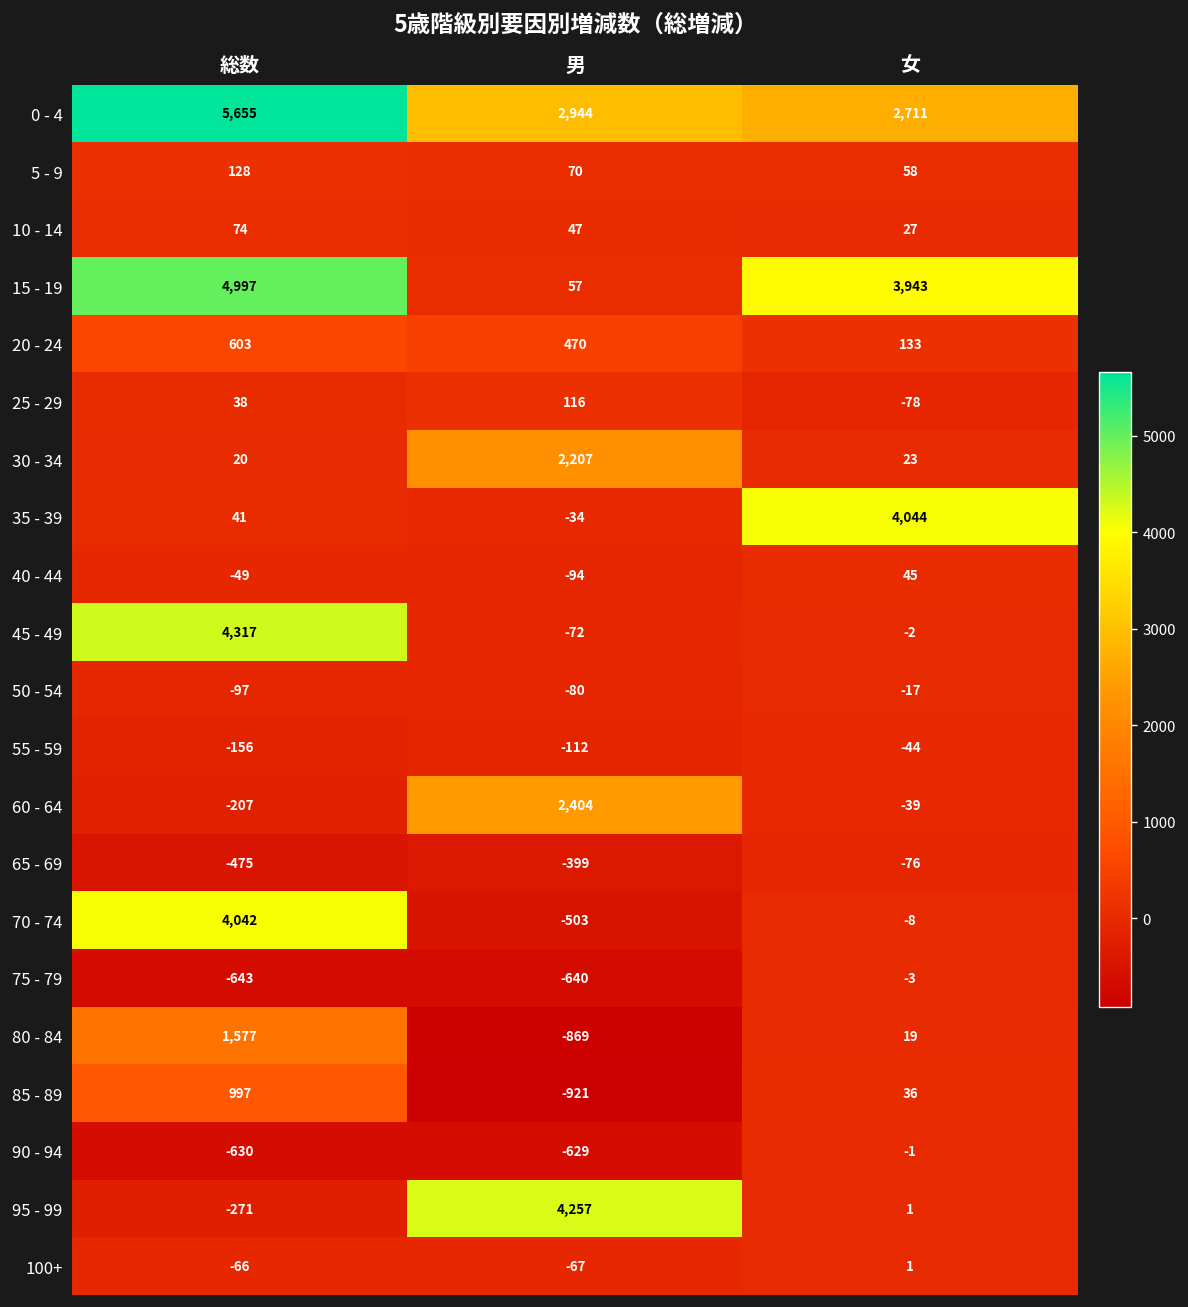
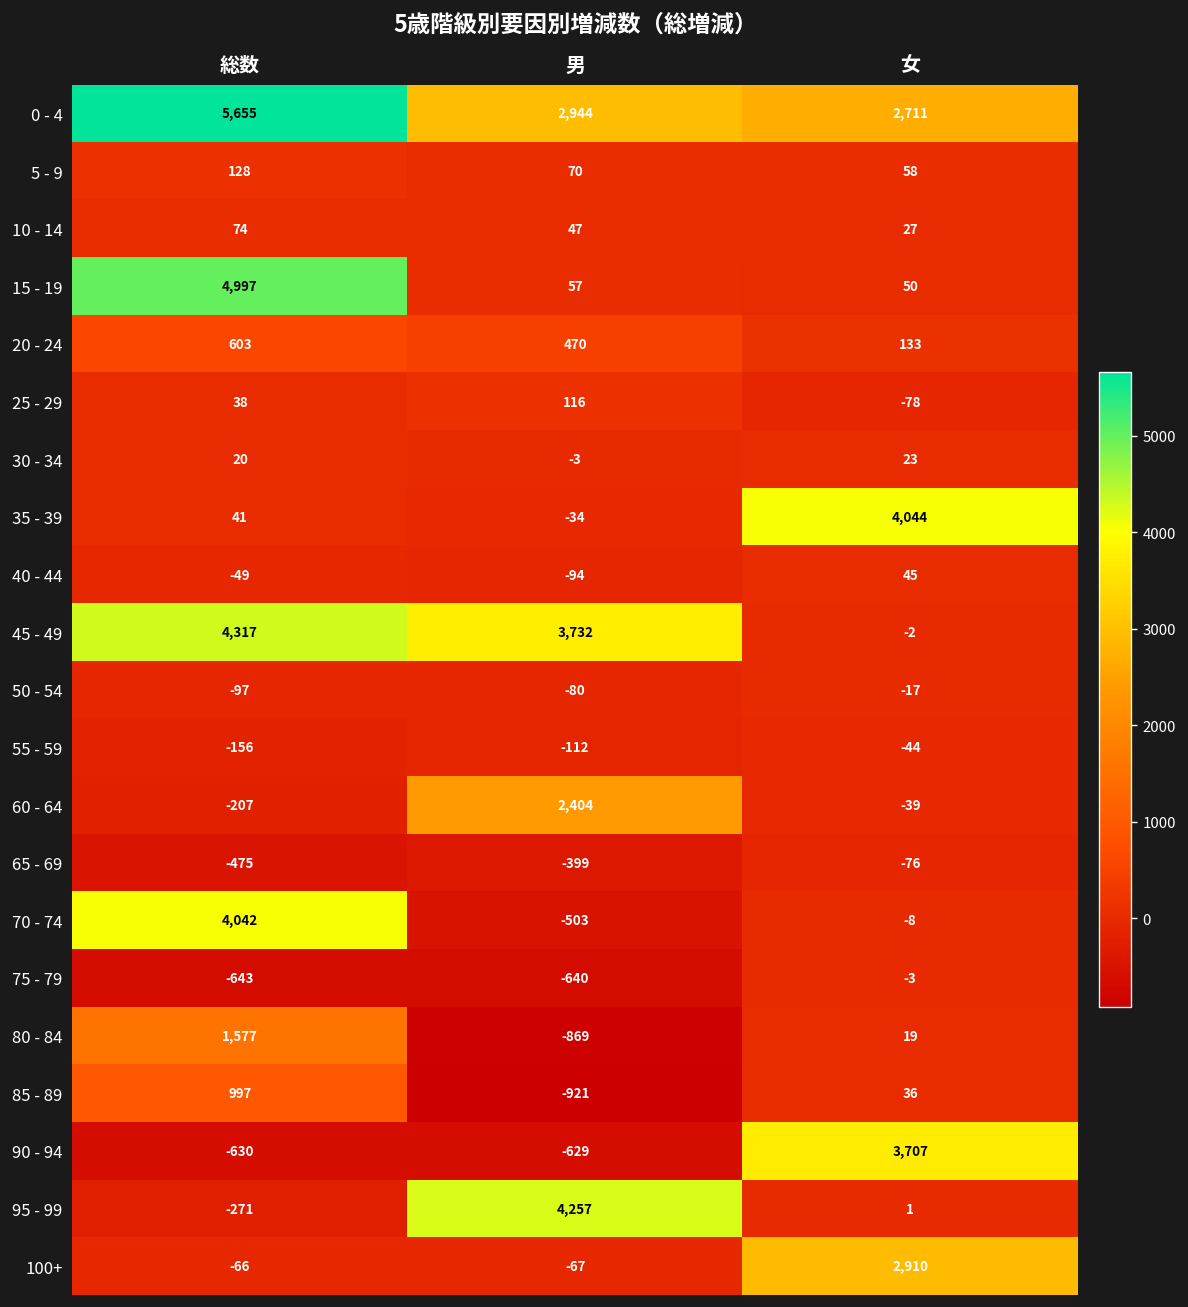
  {
    "0 - 4": {
      "総数": "5,655",
      "男": "2,944",
      "女": "2,711"
    },
    "5 - 9": {
      "総数": "128",
      "男": "70",
      "女": "58"
    },
    "10 - 14": {
      "総数": "74",
      "男": "47",
      "女": "27"
    },
    "15 - 19": {
      "総数": "4,997",
      "男": "57",
-     "女": "3,943"
+     "女": "50"
    },
    "20 - 24": {
      "総数": "603",
      "男": "470",
      "女": "133"
    },
    "25 - 29": {
      "総数": "38",
      "男": "116",
      "女": "-78"
    },
    "30 - 34": {
      "総数": "20",
-     "男": "2,207",
+     "男": "-3",
      "女": "23"
    },
    "35 - 39": {
      "総数": "41",
      "男": "-34",
      "女": "4,044"
    },
    "40 - 44": {
      "総数": "-49",
      "男": "-94",
      "女": "45"
    },
    "45 - 49": {
      "総数": "4,317",
-     "男": "-72",
+     "男": "3,732",
      "女": "-2"
    },
    "50 - 54": {
      "総数": "-97",
      "男": "-80",
      "女": "-17"
    },
    "55 - 59": {
      "総数": "-156",
      "男": "-112",
      "女": "-44"
    },
    "60 - 64": {
      "総数": "-207",
      "男": "2,404",
      "女": "-39"
    },
    "65 - 69": {
      "総数": "-475",
      "男": "-399",
      "女": "-76"
    },
    "70 - 74": {
      "総数": "4,042",
      "男": "-503",
      "女": "-8"
    },
    "75 - 79": {
      "総数": "-643",
      "男": "-640",
      "女": "-3"
    },
    "80 - 84": {
      "総数": "1,577",
      "男": "-869",
      "女": "19"
    },
    "85 - 89": {
      "総数": "997",
      "男": "-921",
      "女": "36"
    },
    "90 - 94": {
      "総数": "-630",
      "男": "-629",
-     "女": "-1"
+     "女": "3,707"
    },
    "95 - 99": {
      "総数": "-271",
      "男": "4,257",
      "女": "1"
    },
    "100+": {
      "総数": "-66",
      "男": "-67",
-     "女": "1"
+     "女": "2,910"
    }
  }
